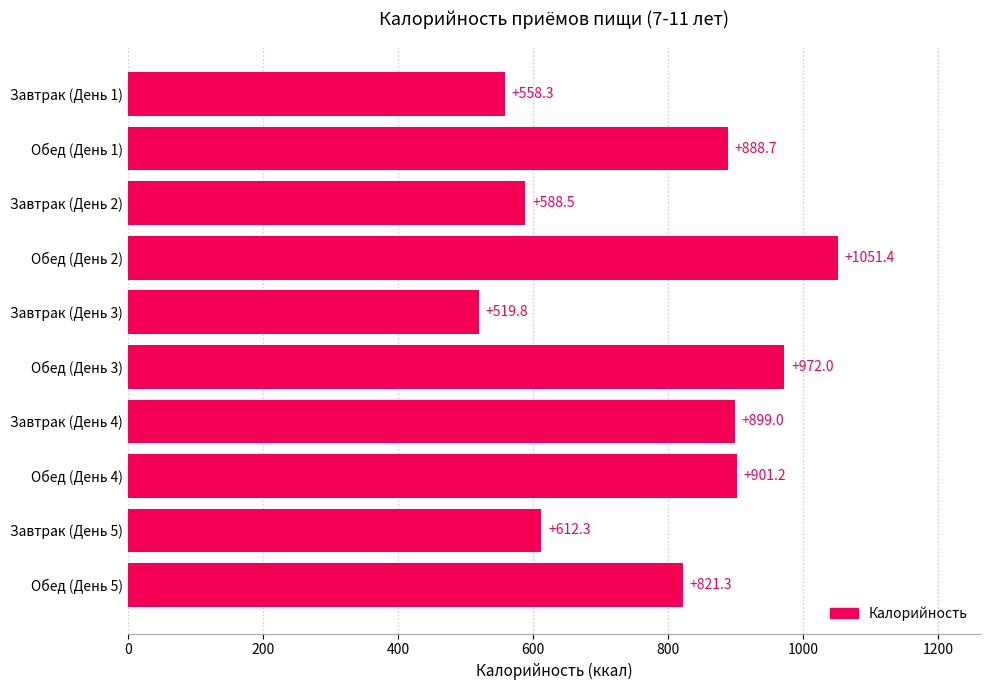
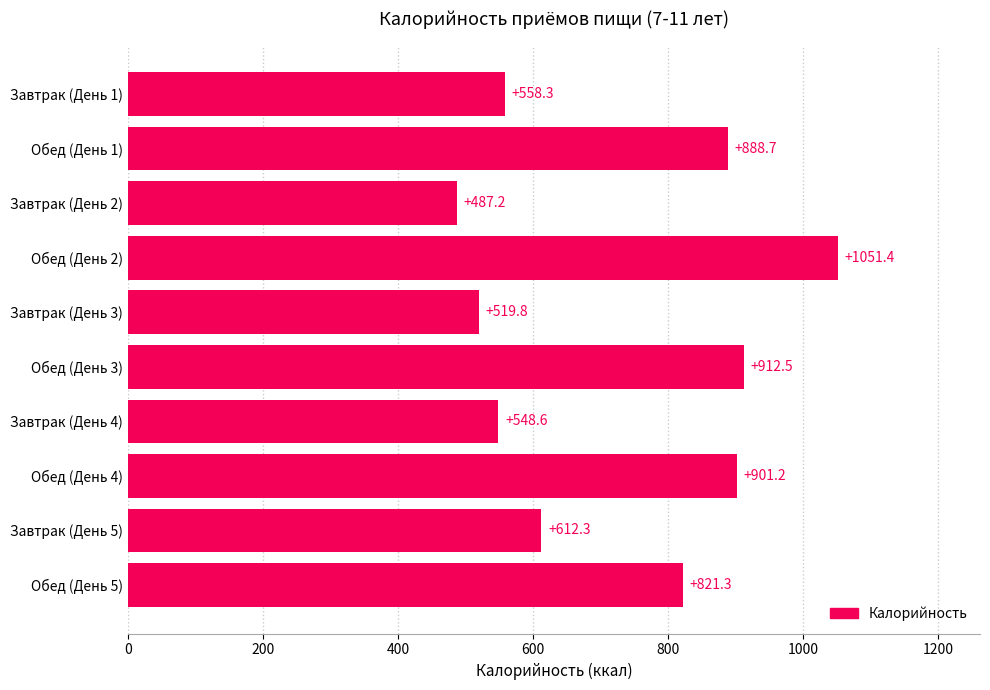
  {
    "Завтрак (День 1)": "+558.3",
    "Обед (День 1)": "+888.7",
-   "Завтрак (День 2)": "+588.5",
+   "Завтрак (День 2)": "+487.2",
    "Обед (День 2)": "+1051.4",
    "Завтрак (День 3)": "+519.8",
-   "Обед (День 3)": "+972.0",
-   "Завтрак (День 4)": "+899.0",
+   "Обед (День 3)": "+912.5",
+   "Завтрак (День 4)": "+548.6",
    "Обед (День 4)": "+901.2",
    "Завтрак (День 5)": "+612.3",
    "Обед (День 5)": "+821.3"
  }
